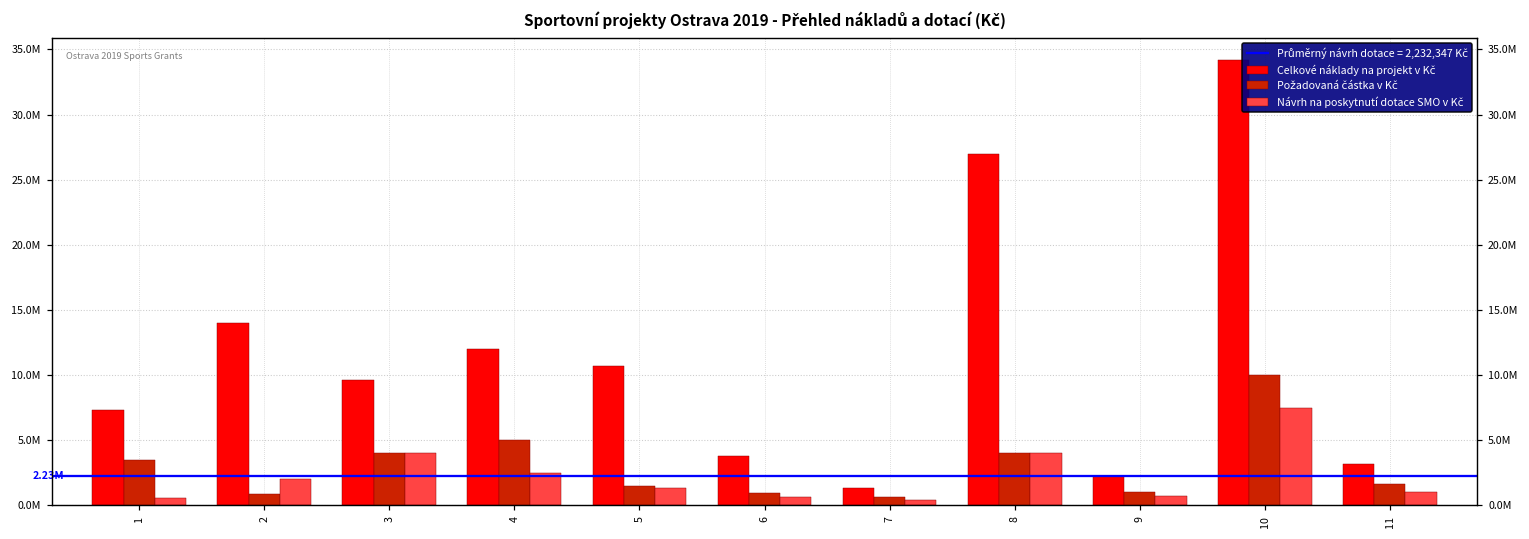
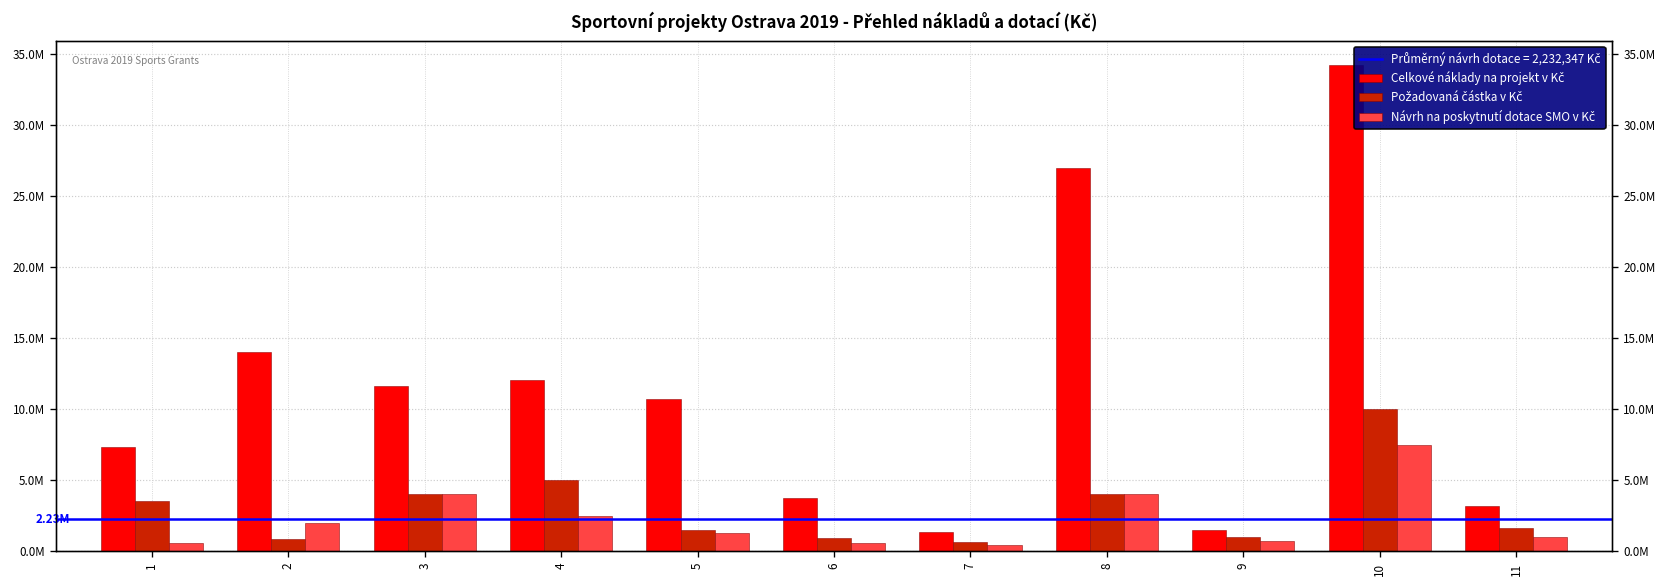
  {
    "Celkové náklady na projekt v Kč": {
      "1": 7300000,
      "2": 14000000,
-     "3": 9600000,
+     "3": 11600000,
      "4": 12000000,
      "5": 10700000,
      "6": 3800000,
      "7": 1400000,
      "8": 27000000,
-     "9": 2200000,
+     "9": 1500000,
      "10": 34200000,
      "11": 3200000
    },
    "Požadovaná částka v Kč": {
      "1": 3500000,
      "2": 800000,
      "3": 4000000,
      "4": 5000000,
      "5": 1500000,
      "6": 900000,
      "7": 700000,
      "8": 4000000,
      "9": 1000000,
      "10": 10000000,
      "11": 1600000
    },
    "Návrh na poskytnutí dotace SMO v Kč": {
      "1": 600000,
      "2": 2000000,
      "3": 4000000,
      "4": 2500000,
      "5": 1300000,
      "6": 600000,
      "7": 400000,
      "8": 4000000,
      "9": 700000,
      "10": 7500000,
      "11": 1000000
    }
  }
